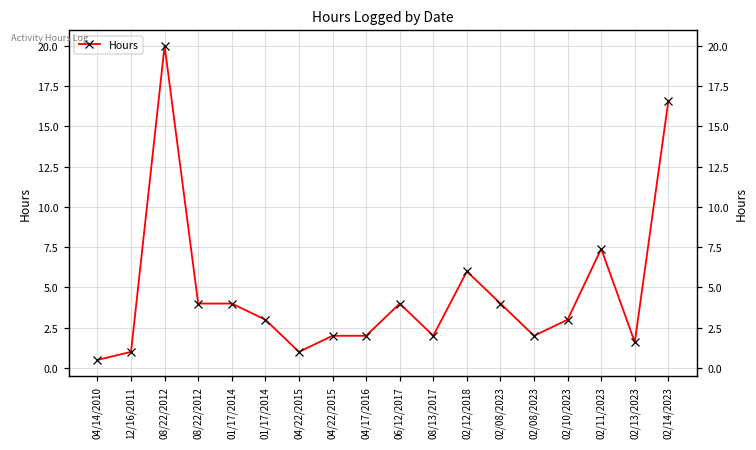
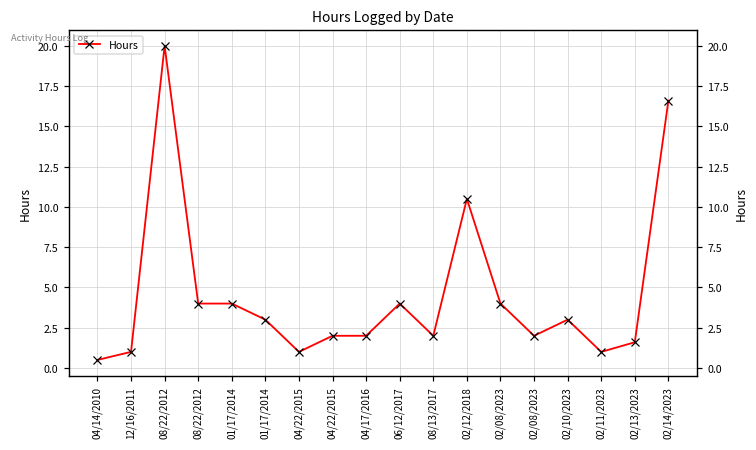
  {
    "04/14/2010": 0.5,
    "12/16/2011": 1.0,
    "04/17/2016": 2.0,
    "06/12/2017": 4.0,
    "08/13/2017": 2.0,
-   "02/12/2018": 6.0,
+   "02/12/2018": 10.5,
    "02/10/2023": 3.0,
-   "02/11/2023": 7.4,
+   "02/11/2023": 1.0,
    "02/13/2023": 1.6,
    "02/14/2023": 16.6
  }
